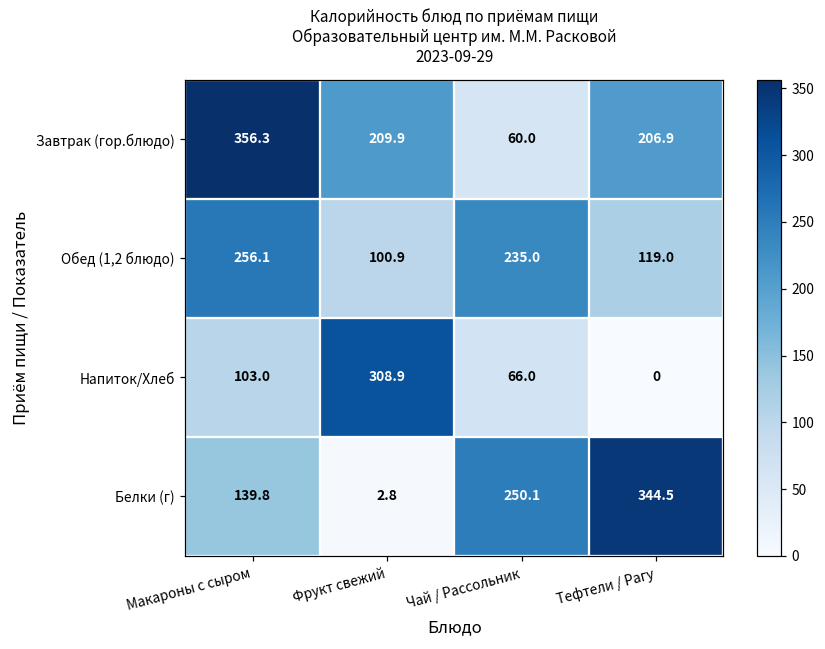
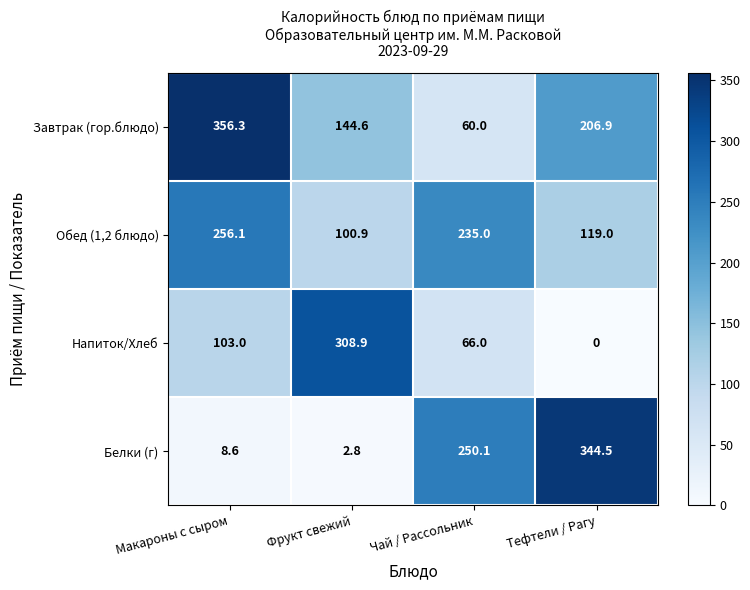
  {
    "Завтрак (гор.блюдо)": {
      "Макароны с сыром": 356.3,
-     "Фрукт свежий": 209.9,
+     "Фрукт свежий": 144.6,
      "Чай / Рассольник": 60.0,
      "Тефтели / Рагу": 206.9
    },
    "Обед (1,2 блюдо)": {
      "Макароны с сыром": 256.1,
      "Фрукт свежий": 100.9,
      "Чай / Рассольник": 235.0,
      "Тефтели / Рагу": 119.0
    },
    "Напиток/Хлеб": {
      "Макароны с сыром": 103.0,
      "Фрукт свежий": 308.9,
      "Чай / Рассольник": 66.0,
      "Тефтели / Рагу": 0
    },
    "Белки (г)": {
-     "Макароны с сыром": 139.8,
+     "Макароны с сыром": 8.6,
      "Фрукт свежий": 2.8,
      "Чай / Рассольник": 250.1,
      "Тефтели / Рагу": 344.5
    }
  }
